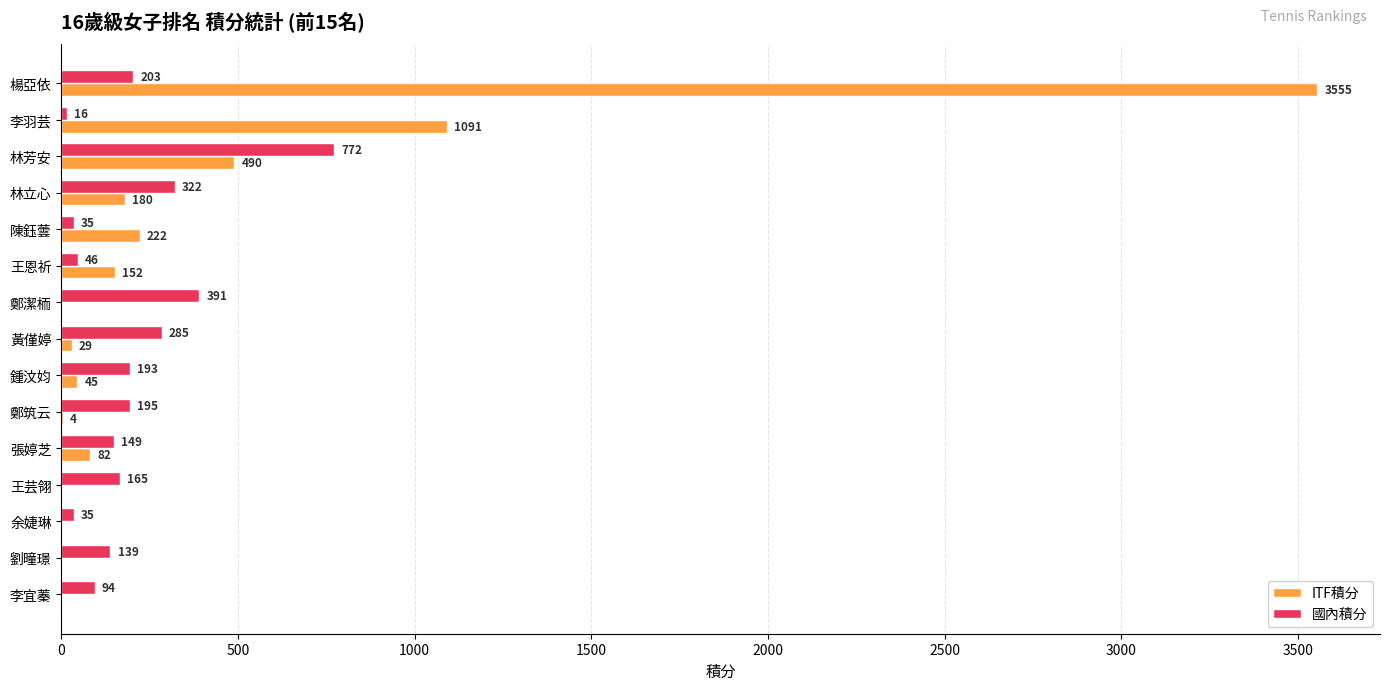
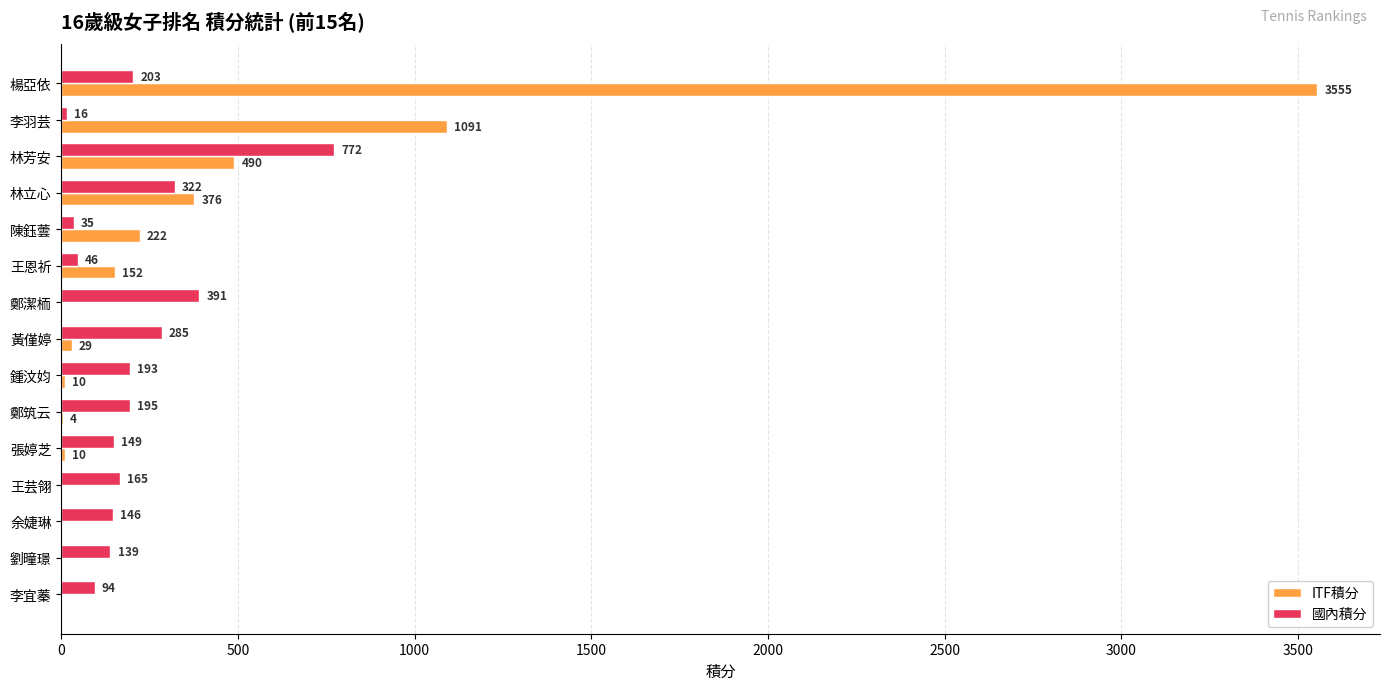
  {
    "ITF積分": {
      "楊亞依": 3555,
      "李羽芸": 1091,
      "林芳安": 490,
-     "林立心": 180,
+     "林立心": 376,
      "陳鈺蕓": 222,
      "王恩祈": 152,
      "黃僅婷": 29,
-     "鍾汶㚬": 45,
+     "鍾汶㚬": 10,
      "鄭筑云": 4,
-     "張婷芝": 82
+     "張婷芝": 10
    },
    "國內積分": {
      "楊亞依": 203,
      "李羽芸": 16,
      "林芳安": 772,
      "林立心": 322,
      "陳鈺蕓": 35,
      "王恩祈": 46,
      "鄭潔栭": 391,
      "黃僅婷": 285,
      "鍾汶㚬": 193,
      "鄭筑云": 195,
      "張婷芝": 149,
      "王芸翎": 165,
-     "余婕琳": 35,
+     "余婕琳": 146,
      "劉曈璟": 139,
      "李宜蓁": 94
    }
  }
